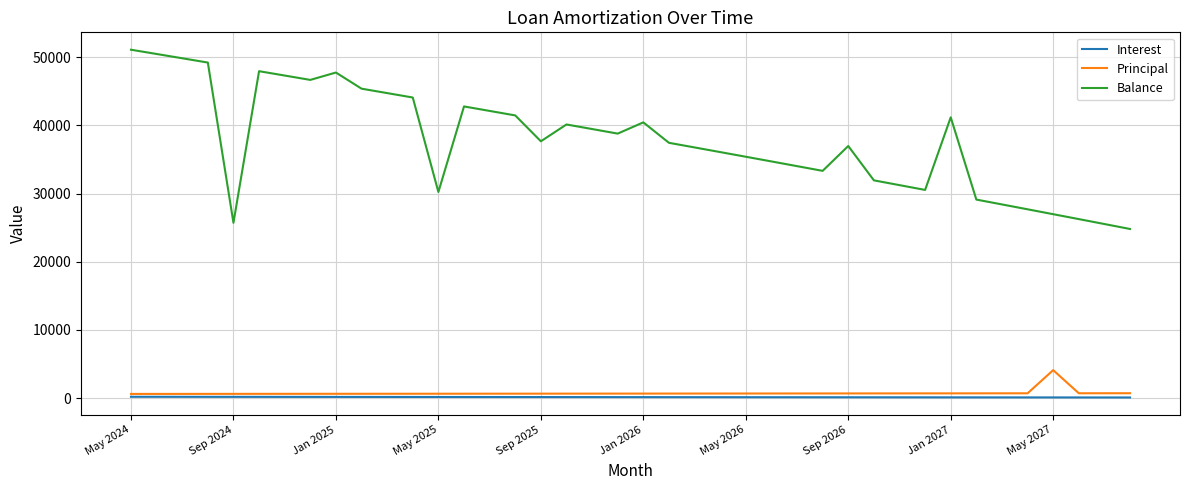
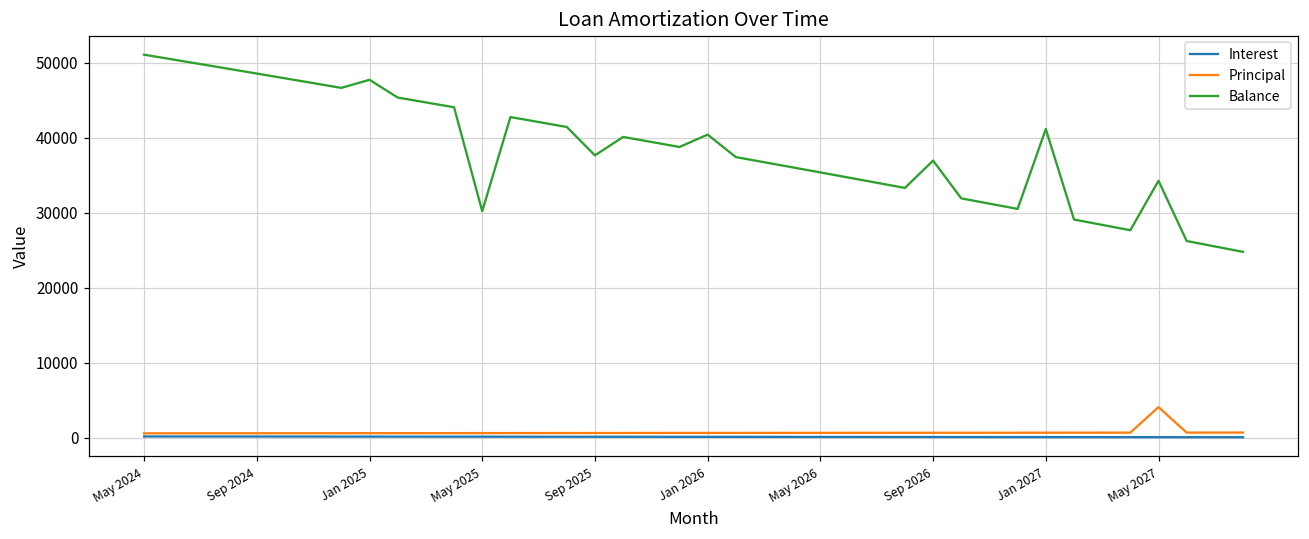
  {
    "Interest": {
      "May 2024": 0,
      "Sep 2024": 0,
      "Jan 2025": 0,
      "May 2025": 0,
      "Sep 2025": 0,
      "Jan 2026": 0,
      "May 2026": 0,
      "Sep 2026": 0,
      "Jan 2027": 0,
      "May 2027": 0
    },
    "Principal": {
      "May 2024": 1000,
      "Sep 2024": 1000,
      "Jan 2025": 1000,
      "May 2025": 1000,
      "Sep 2025": 1000,
      "Jan 2026": 1000,
      "May 2026": 1000,
      "Sep 2026": 1000,
      "Jan 2027": 1000,
      "May 2027": 4000
    },
    "Balance": {
      "May 2024": 51000,
-     "Sep 2024": 26000,
+     "Sep 2024": 49000,
      "Jan 2025": 48000,
      "May 2025": 30000,
      "Sep 2025": 38000,
      "Jan 2026": 40000,
      "May 2026": 35000,
      "Sep 2026": 37000,
      "Jan 2027": 41000,
-     "May 2027": 27000
+     "May 2027": 34000
    }
  }
